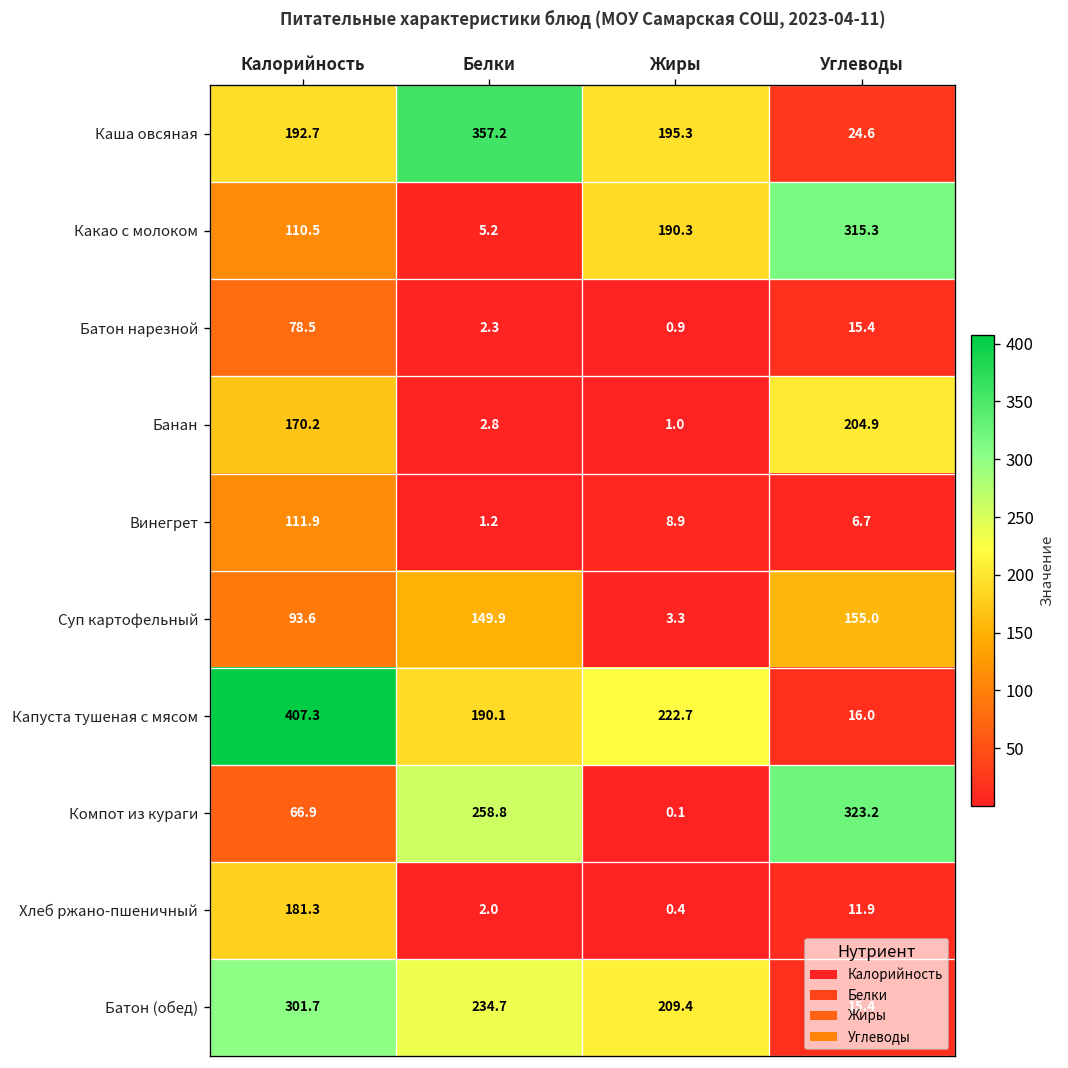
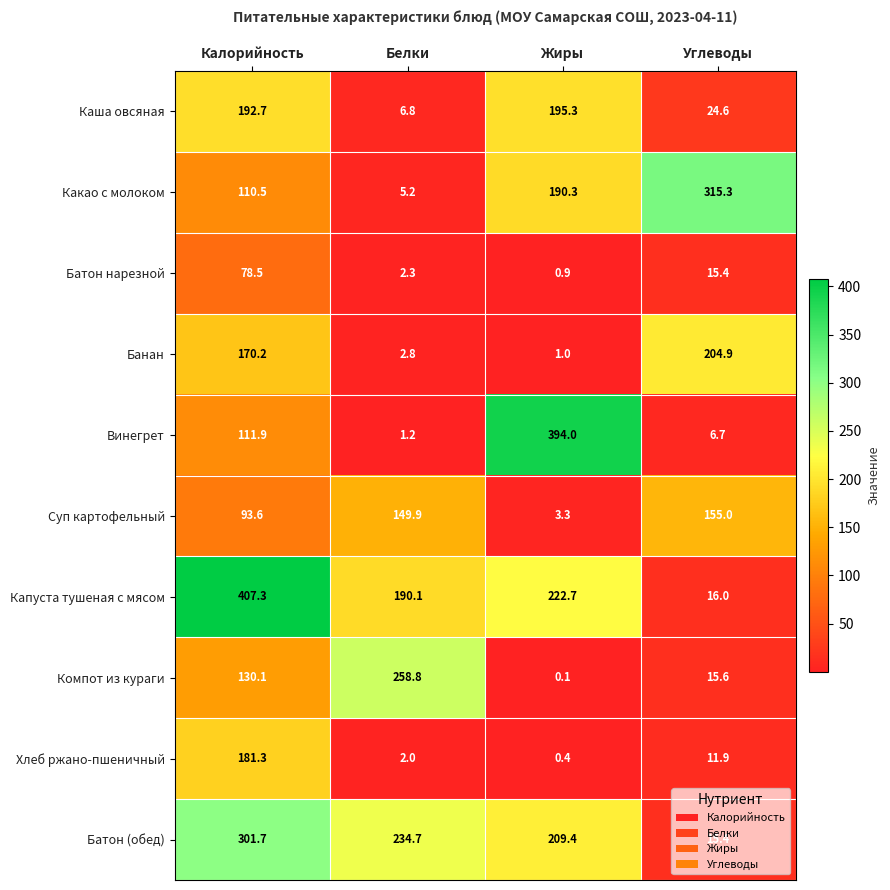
  {
    "Каша овсяная": {
      "Калорийность": 192.7,
-     "Белки": 357.2,
+     "Белки": 6.8,
      "Жиры": 195.3,
      "Углеводы": 24.6
    },
    "Какао с молоком": {
      "Калорийность": 110.5,
      "Белки": 5.2,
      "Жиры": 190.3,
      "Углеводы": 315.3
    },
    "Батон нарезной": {
      "Калорийность": 78.5,
      "Белки": 2.3,
      "Жиры": 0.9,
      "Углеводы": 15.4
    },
    "Банан": {
      "Калорийность": 170.2,
      "Белки": 2.8,
      "Жиры": 1.0,
      "Углеводы": 204.9
    },
    "Винегрет": {
      "Калорийность": 111.9,
      "Белки": 1.2,
-     "Жиры": 8.9,
+     "Жиры": 394.0,
      "Углеводы": 6.7
    },
    "Суп картофельный": {
      "Калорийность": 93.6,
      "Белки": 149.9,
      "Жиры": 3.3,
      "Углеводы": 155.0
    },
    "Капуста тушеная с мясом": {
      "Калорийность": 407.3,
      "Белки": 190.1,
      "Жиры": 222.7,
      "Углеводы": 16.0
    },
    "Компот из кураги": {
-     "Калорийность": 66.9,
+     "Калорийность": 130.1,
      "Белки": 258.8,
      "Жиры": 0.1,
-     "Углеводы": 323.2
+     "Углеводы": 15.6
    },
    "Хлеб ржано-пшеничный": {
      "Калорийность": 181.3,
      "Белки": 2.0,
      "Жиры": 0.4,
      "Углеводы": 11.9
    },
    "Батон (обед)": {
      "Калорийность": 301.7,
      "Белки": 234.7,
      "Жиры": 209.4
    }
  }
